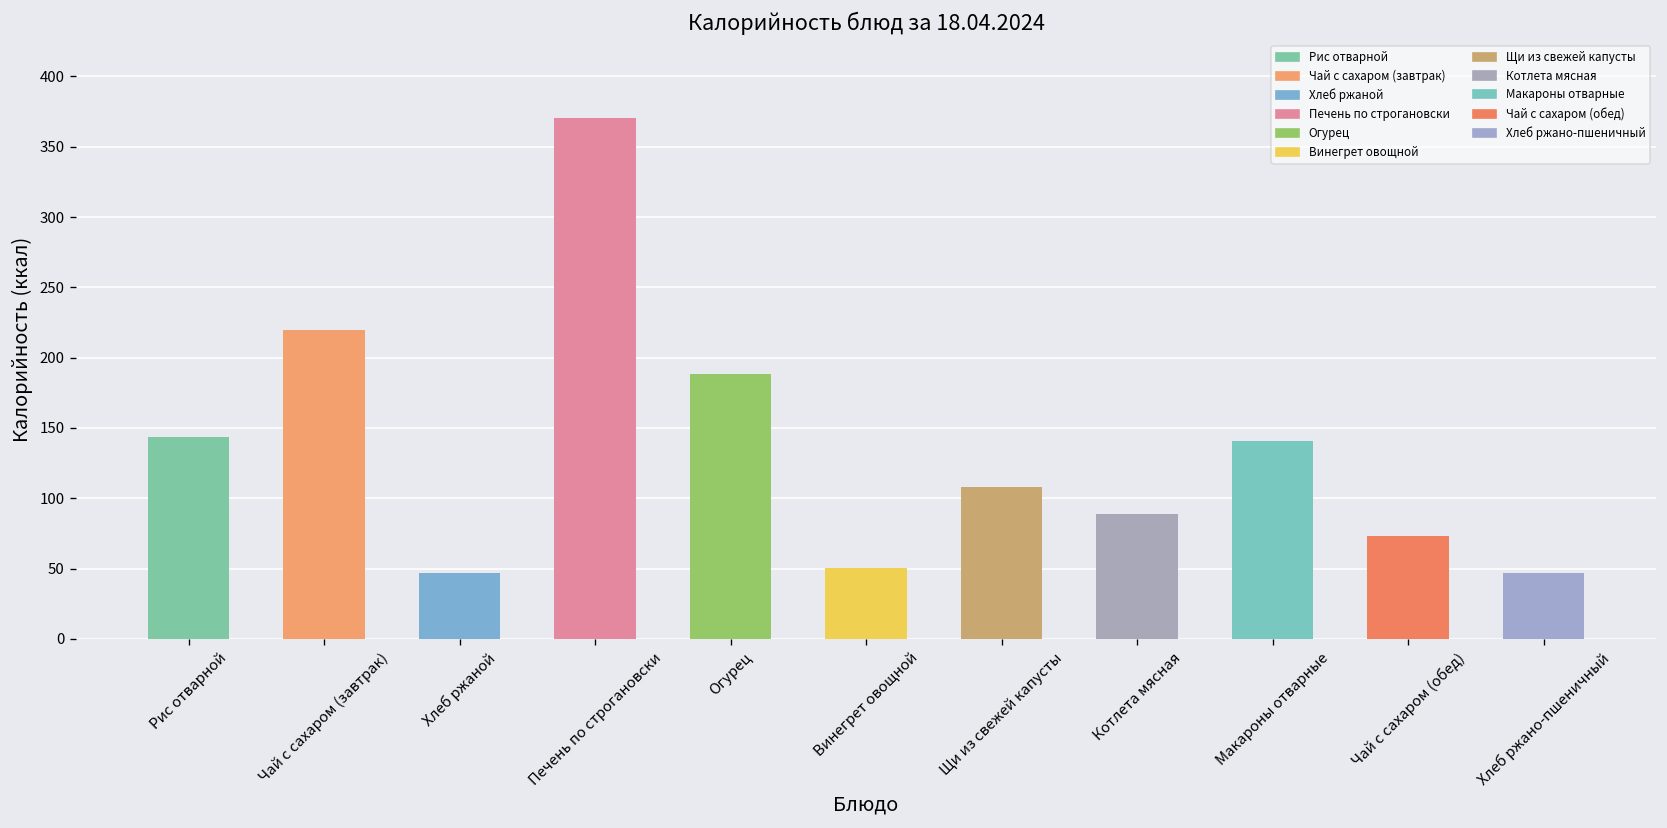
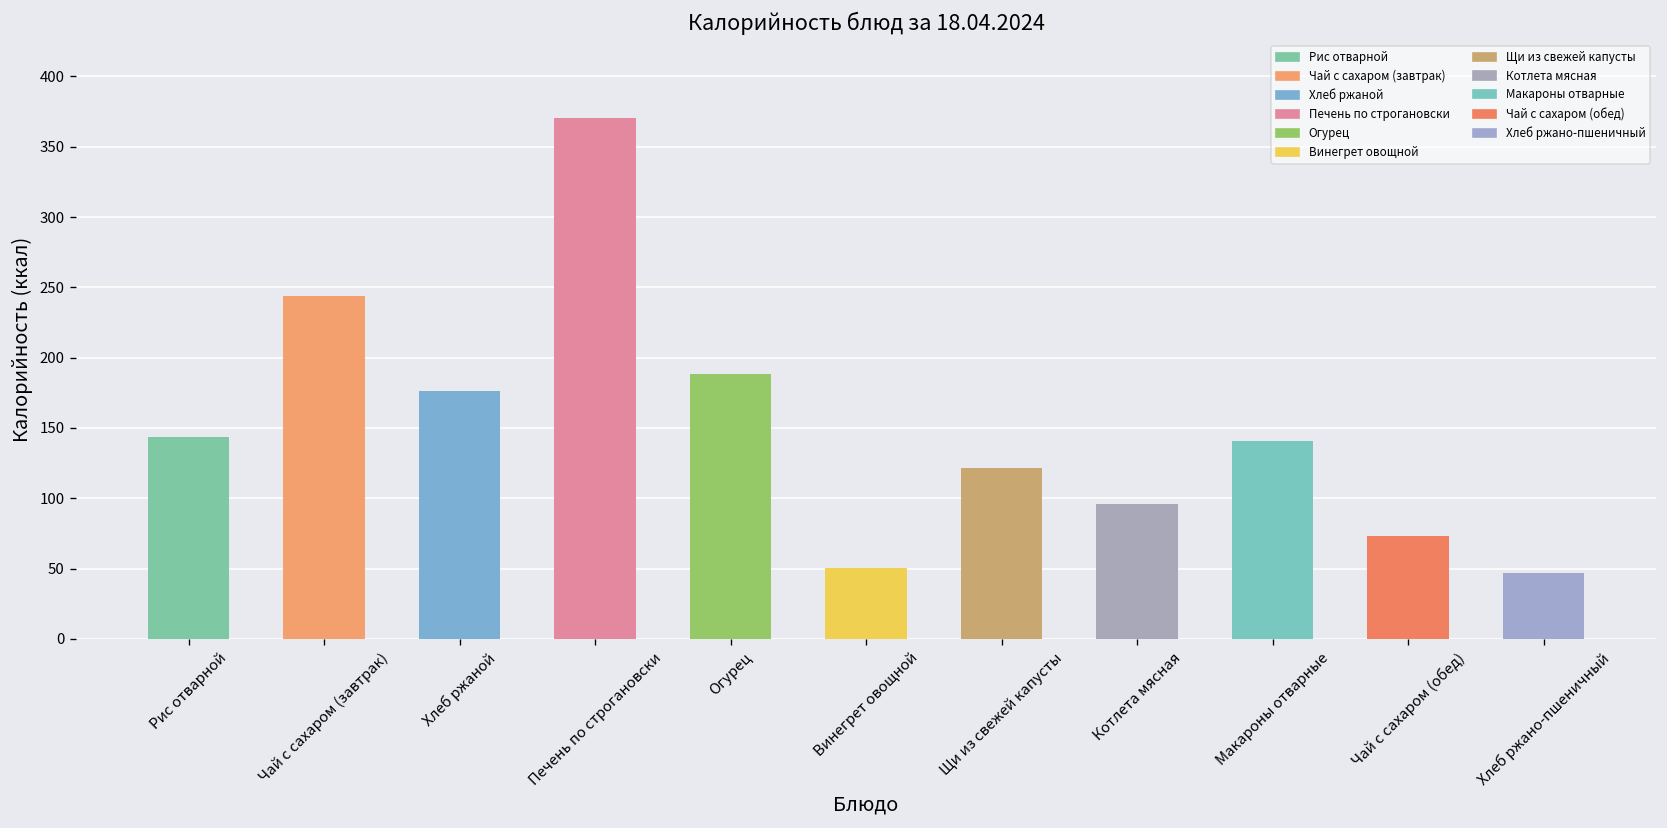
  {
    "Рис отварной": 143,
-   "Чай с сахаром (завтрак)": 220,
-   "Хлеб ржаной": 47,
+   "Чай с сахаром (завтрак)": 244,
+   "Хлеб ржаной": 177,
    "Печень по строгановски": 370,
    "Огурец": 188,
    "Винегрет овощной": 51,
-   "Щи из свежей капусты": 108,
-   "Котлета мясная": 89,
+   "Щи из свежей капусты": 122,
+   "Котлета мясная": 96,
    "Макароны отварные": 141,
    "Чай с сахаром (обед)": 73,
    "Хлеб ржано-пшеничный": 47
  }
